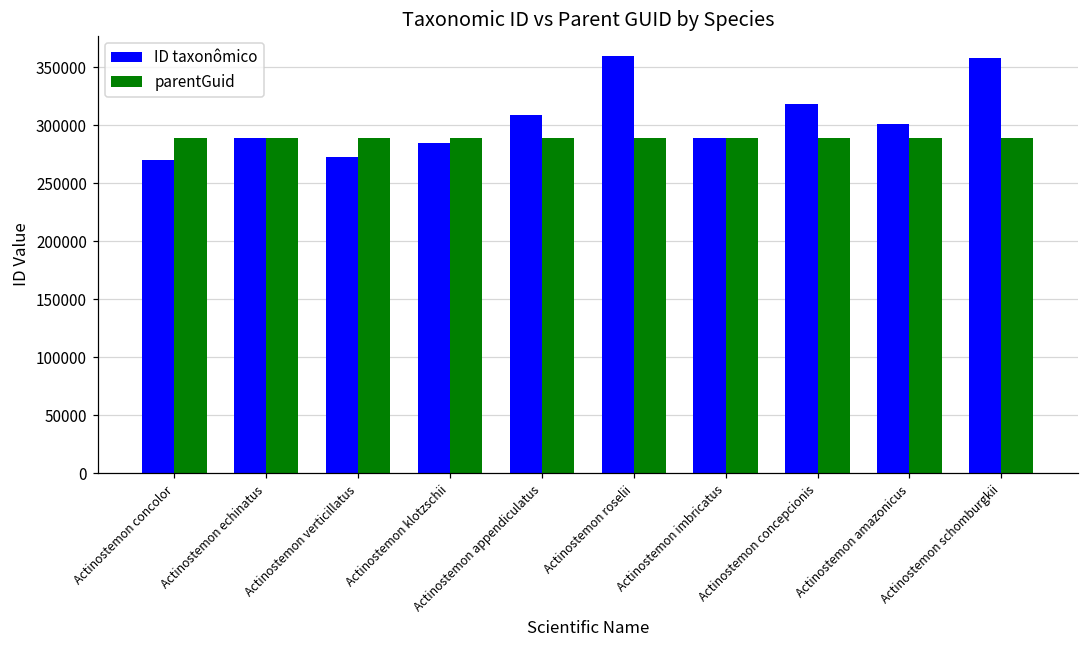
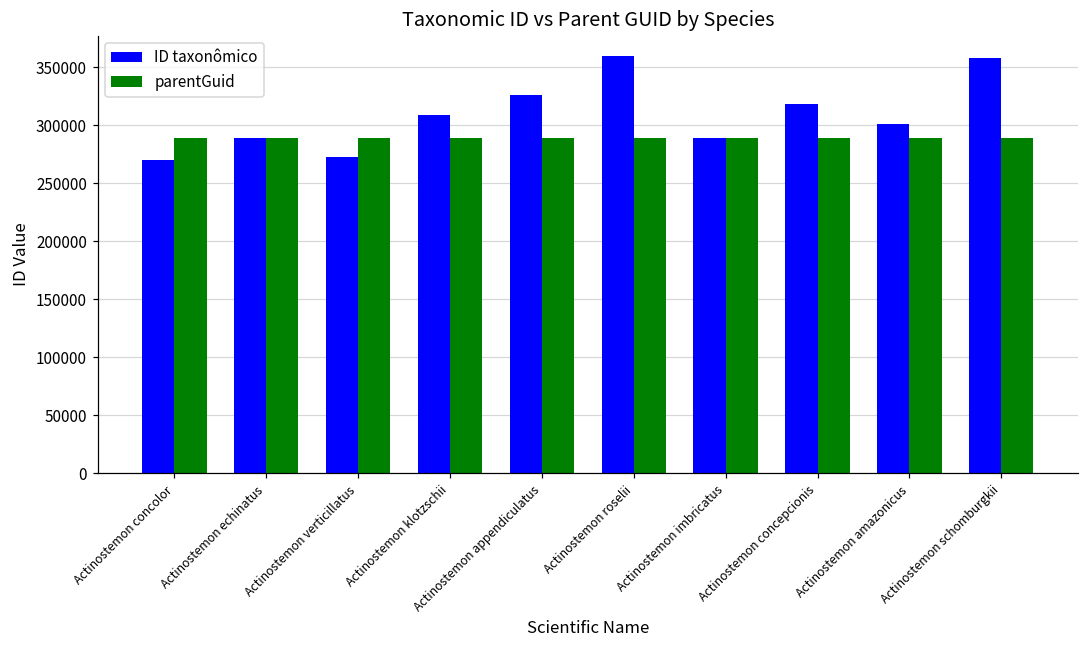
  {
    "ID taxonômico": {
      "Actinostemon concolor": 270000,
      "Actinostemon echinatus": 289000,
      "Actinostemon verticillatus": 272000,
-     "Actinostemon klotzschii": 285000,
-     "Actinostemon appendiculatus": 309000,
+     "Actinostemon klotzschii": 309000,
+     "Actinostemon appendiculatus": 326000,
      "Actinostemon roselii": 359000,
      "Actinostemon imbricatus": 289000,
      "Actinostemon concepcionis": 318000,
      "Actinostemon amazonicus": 301000,
      "Actinostemon schomburgkii": 358000
    },
    "parentGuid": {
      "Actinostemon concolor": 289000,
      "Actinostemon echinatus": 289000,
      "Actinostemon verticillatus": 289000,
      "Actinostemon klotzschii": 289000,
      "Actinostemon appendiculatus": 289000,
      "Actinostemon roselii": 289000,
      "Actinostemon imbricatus": 289000,
      "Actinostemon concepcionis": 289000,
      "Actinostemon amazonicus": 289000,
      "Actinostemon schomburgkii": 289000
    }
  }
